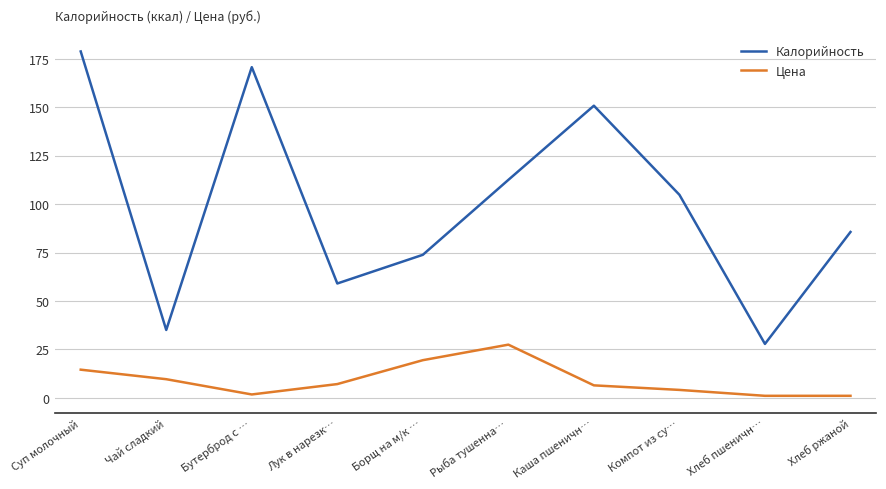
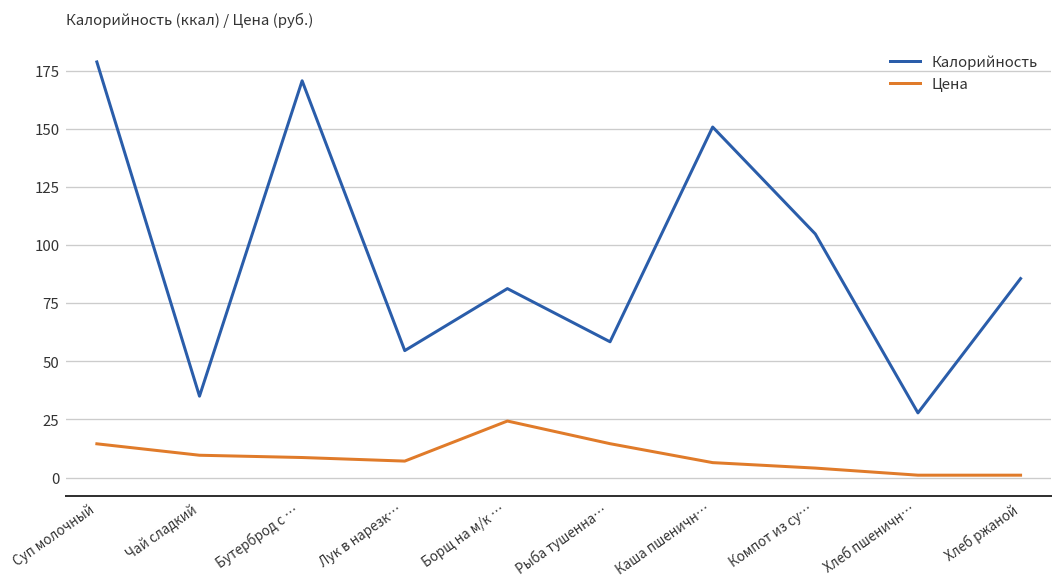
  {
    "Калорийность": {
      "Суп молочный": 179,
      "Чай сладкий": 35,
      "Бутерброд с …": 171,
-     "Лук в нарезк…": 59,
-     "Борщ на м/к …": 74,
-     "Рыба тушенна…": 113,
+     "Лук в нарезк…": 55,
+     "Борщ на м/к …": 81,
+     "Рыба тушенна…": 58,
      "Каша пшеничн…": 151,
      "Компот из су…": 105,
      "Хлеб пшеничн…": 28,
      "Хлеб ржаной": 86
    },
    "Цена": {
      "Суп молочный": 15,
      "Чай сладкий": 10,
-     "Бутерброд с …": 2,
+     "Бутерброд с …": 9,
      "Лук в нарезк…": 7,
-     "Борщ на м/к …": 19,
-     "Рыба тушенна…": 27,
+     "Борщ на м/к …": 24,
+     "Рыба тушенна…": 15,
      "Каша пшеничн…": 6,
      "Компот из су…": 4,
      "Хлеб пшеничн…": 1,
      "Хлеб ржаной": 1
    }
  }
